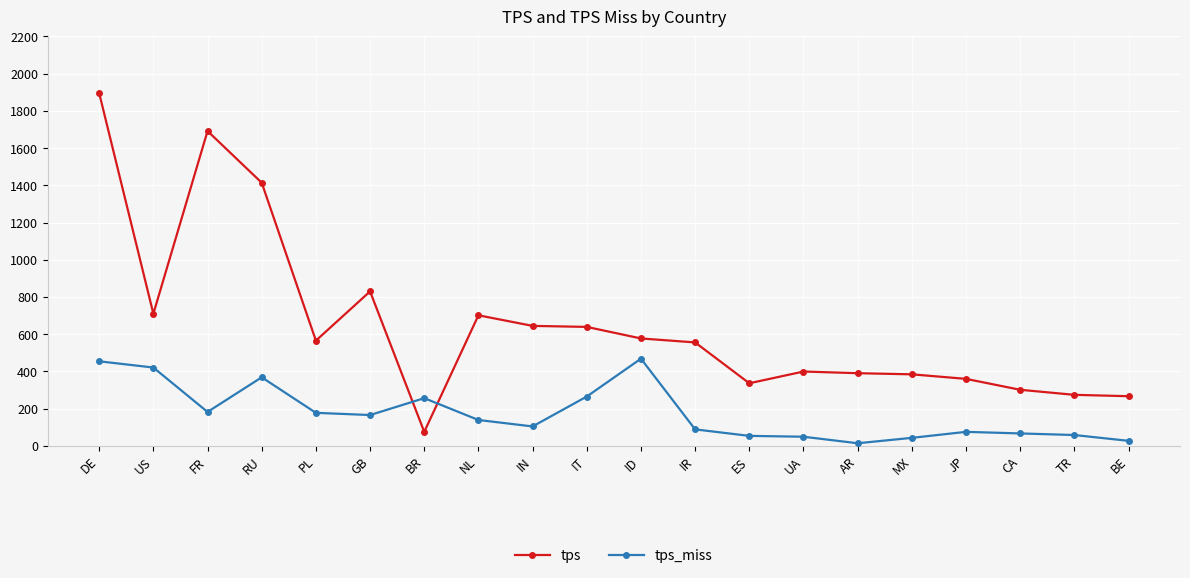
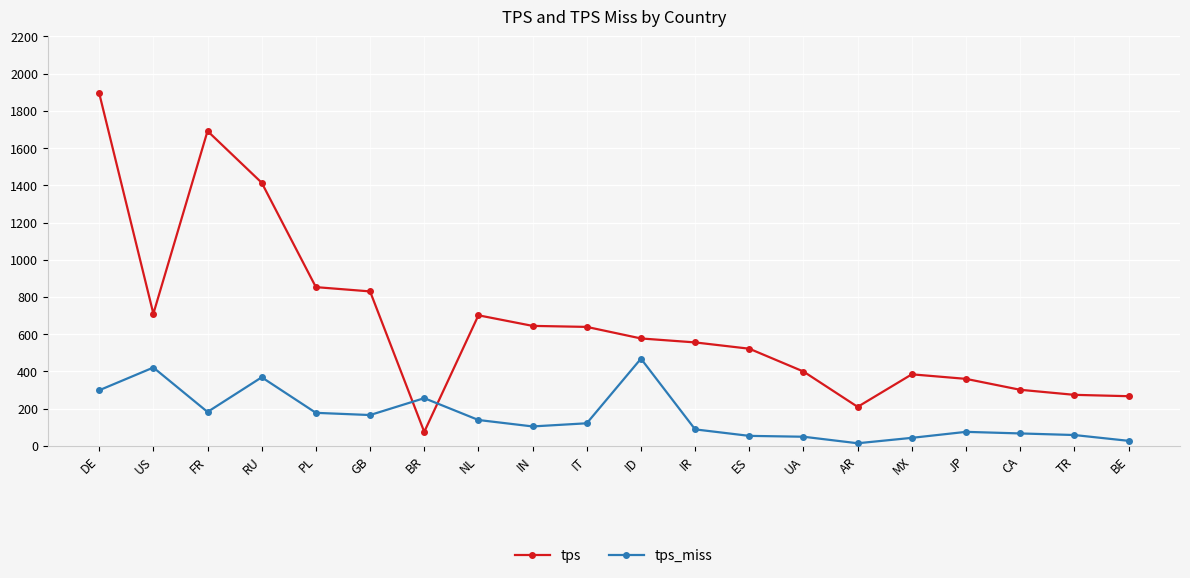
  {
    "tps": {
      "DE": 1900,
      "US": 710,
      "FR": 1690,
      "RU": 1410,
-     "PL": 570,
+     "PL": 850,
      "GB": 830,
      "BR": 80,
      "NL": 700,
      "IN": 640,
      "IT": 640,
      "ID": 580,
      "IR": 560,
-     "ES": 340,
+     "ES": 520,
      "UA": 400,
-     "AR": 390,
+     "AR": 210,
      "MX": 380,
      "JP": 360,
      "CA": 300,
      "TR": 270,
      "BE": 270
    },
    "tps_miss": {
-     "DE": 450,
+     "DE": 300,
      "US": 420,
      "FR": 180,
      "RU": 370,
      "PL": 180,
      "GB": 170,
      "BR": 260,
      "NL": 140,
      "IN": 100,
-     "IT": 270,
+     "IT": 120,
      "ID": 470,
      "IR": 90,
      "ES": 50,
      "UA": 50,
      "AR": 10,
      "MX": 40,
      "JP": 80,
      "CA": 70,
      "TR": 60,
      "BE": 30
    }
  }
